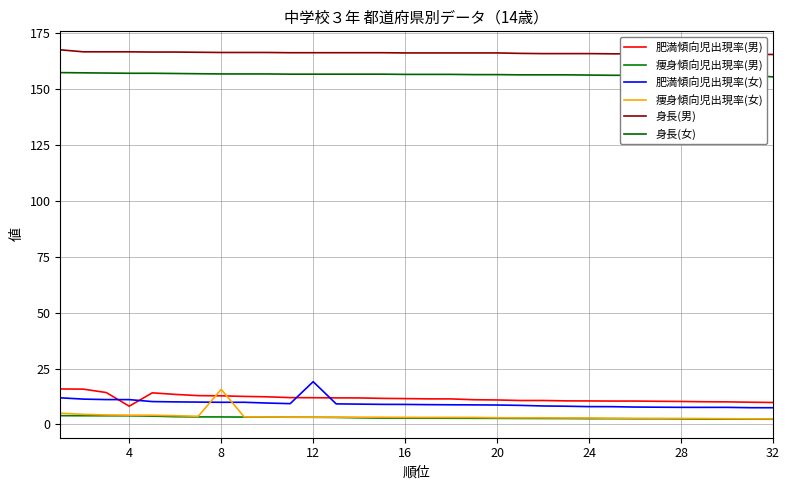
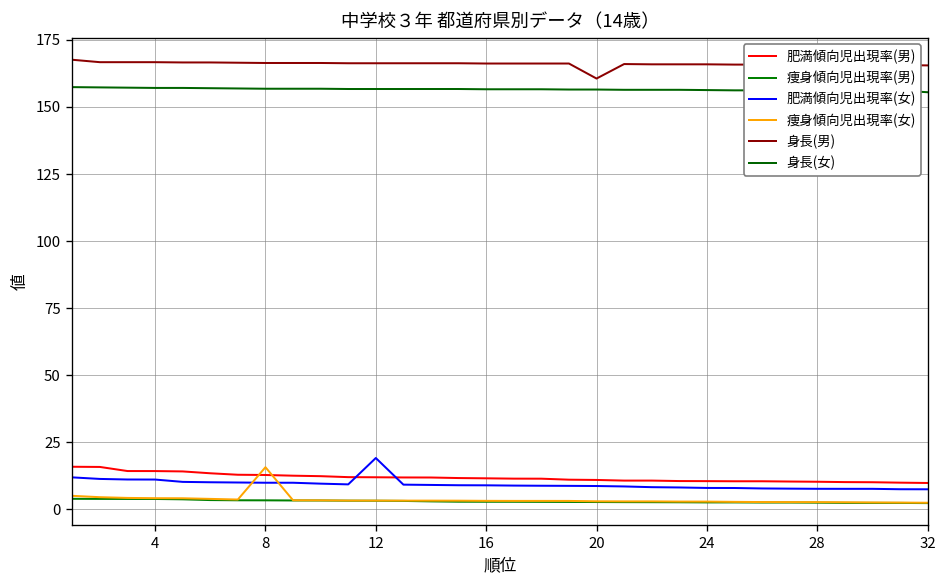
  {
    "肥満傾向児出現率(男)": {
-     "4": 8,
+     "4": 14,
      "8": 13,
      "12": 12,
      "16": 12,
      "20": 11,
      "24": 11,
      "28": 10,
      "32": 10
    },
    "肥満傾向児出現率(女)": {
      "4": 11,
      "8": 10,
      "12": 19,
      "16": 9,
      "20": 9,
      "24": 8,
      "28": 8,
      "32": 7
    },
    "痩身傾向児出現率(女)": {
      "8": 16
    },
    "身長(男)": {
      "4": 167,
      "8": 166,
      "12": 166,
      "16": 166,
-     "20": 166,
+     "20": 161,
      "24": 166,
      "32": 166
    }
  }
